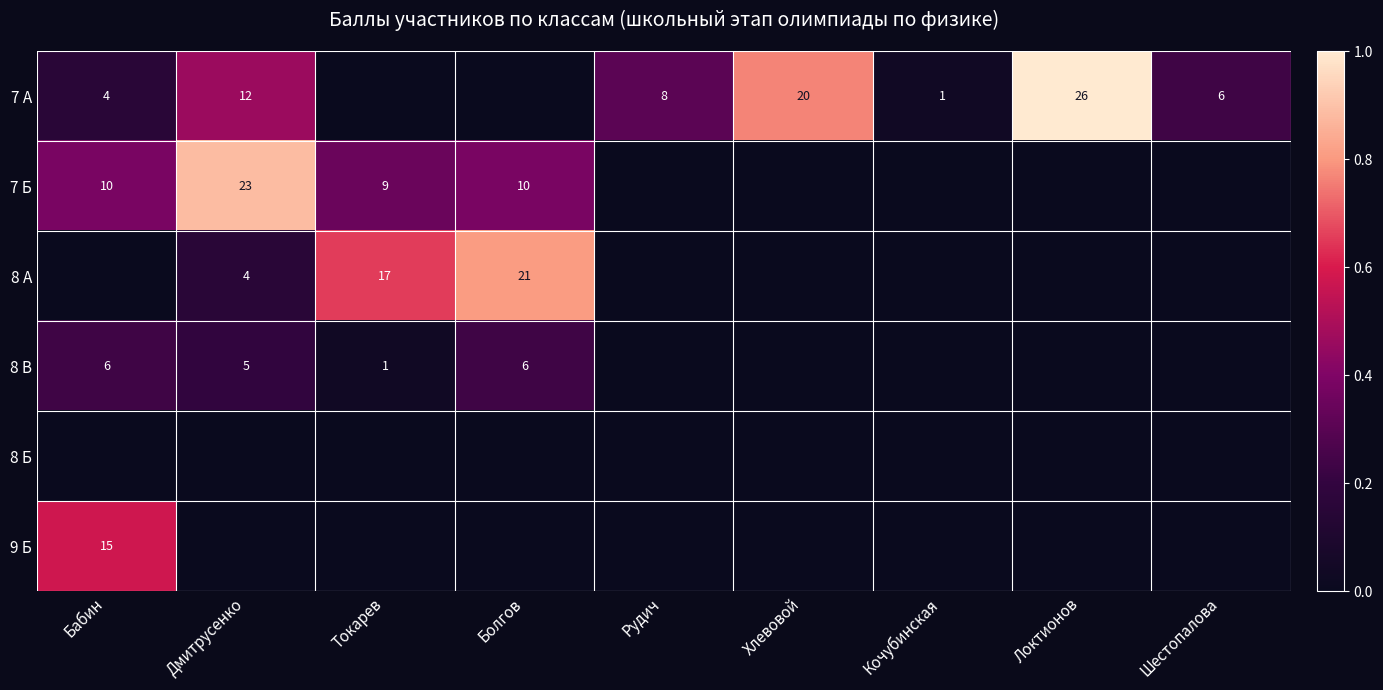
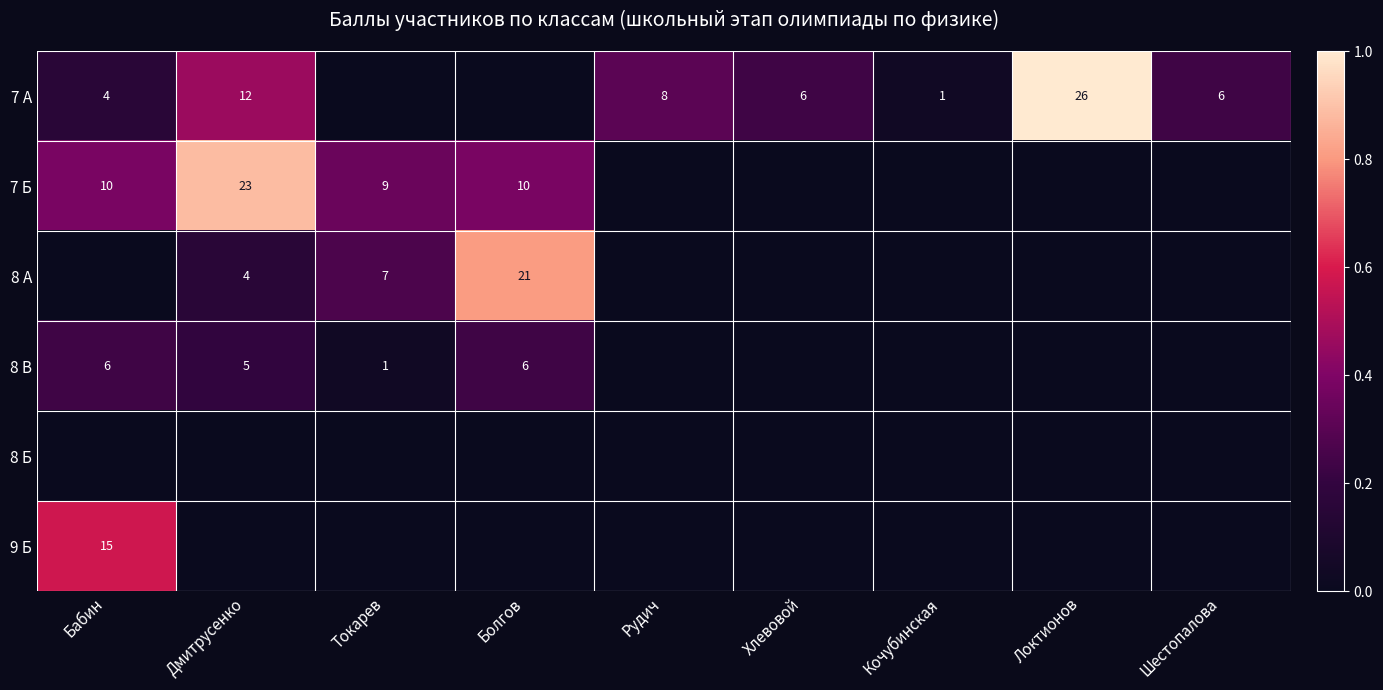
  {
    "7 А": {
      "Бабин": 4,
      "Дмитрусенко": 12,
      "Рудич": 8,
-     "Хлевовой": 20,
+     "Хлевовой": 6,
      "Кочубинская": 1,
      "Локтионов": 26,
      "Шестопалова": 6
    },
    "7 Б": {
      "Бабин": 10,
      "Дмитрусенко": 23,
      "Токарев": 9,
      "Болгов": 10
    },
    "8 А": {
      "Дмитрусенко": 4,
-     "Токарев": 17,
+     "Токарев": 7,
      "Болгов": 21
    },
    "8 В": {
      "Бабин": 6,
      "Дмитрусенко": 5,
      "Токарев": 1,
      "Болгов": 6
    },
    "9 Б": {
      "Бабин": 15
    }
  }
